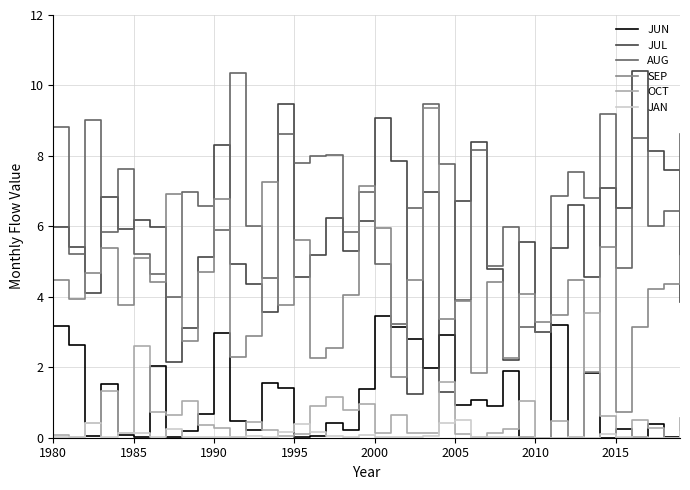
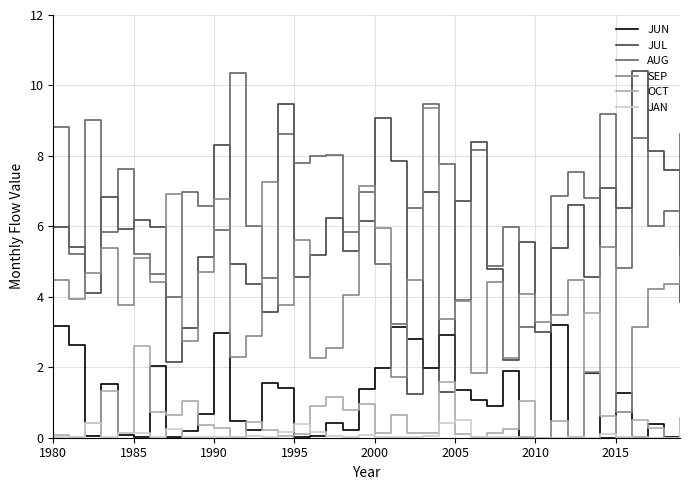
  {
    "JUN": {
      "1980": 3.2,
      "1985": 0.0,
      "1990": 3.0,
      "1995": 0.0,
-     "2000": 3.5,
-     "2005": 0.9,
-     "2015": 0.2
+     "2000": 2.0,
+     "2005": 1.4,
+     "2015": 1.3
    }
  }
